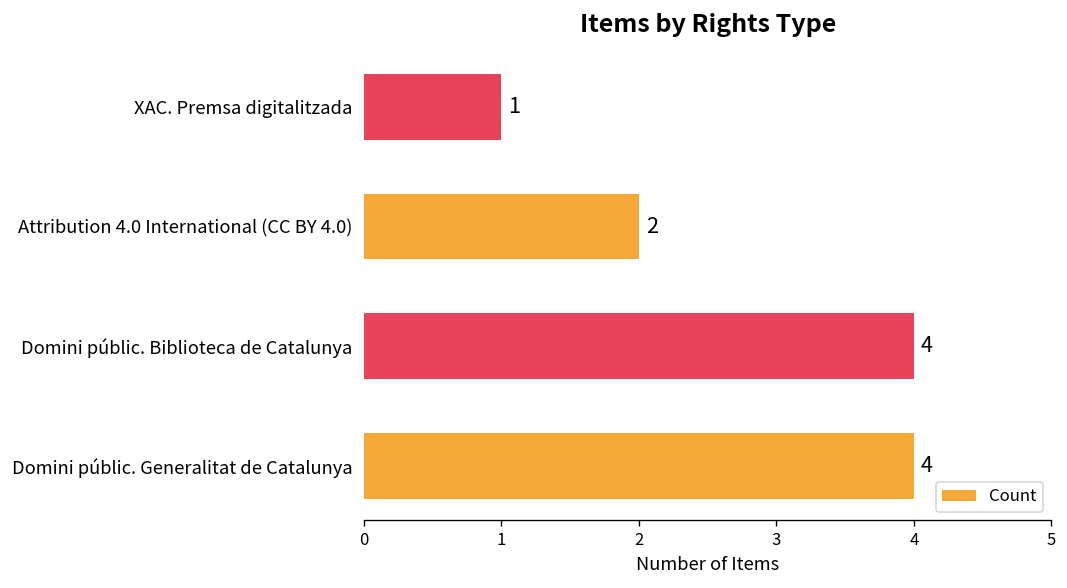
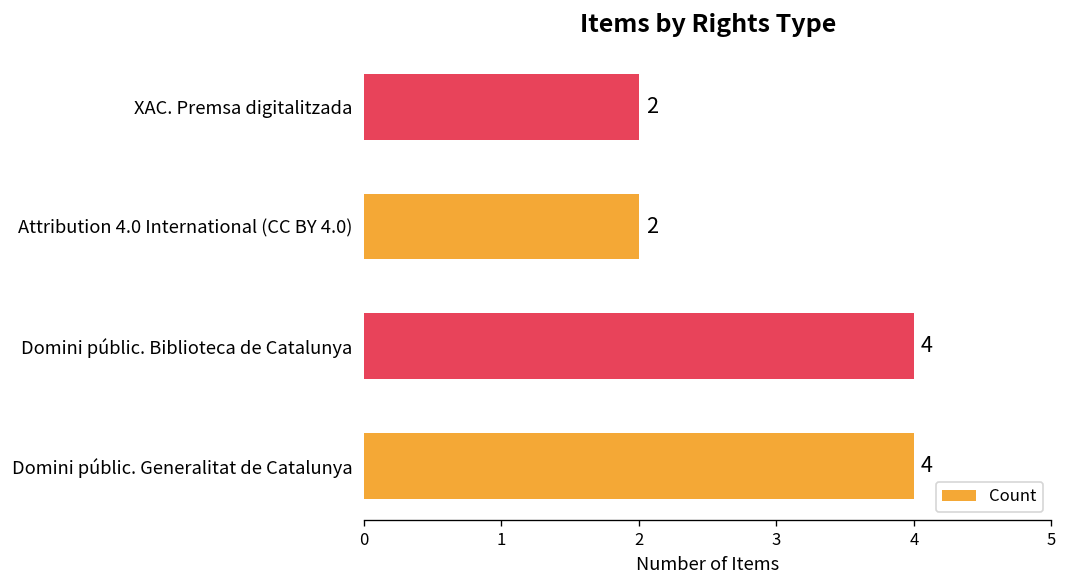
  {
-   "XAC. Premsa digitalitzada": 1,
+   "XAC. Premsa digitalitzada": 2,
    "Attribution 4.0 International (CC BY 4.0)": 2,
    "Domini públic. Biblioteca de Catalunya": 4,
    "Domini públic. Generalitat de Catalunya": 4
  }
